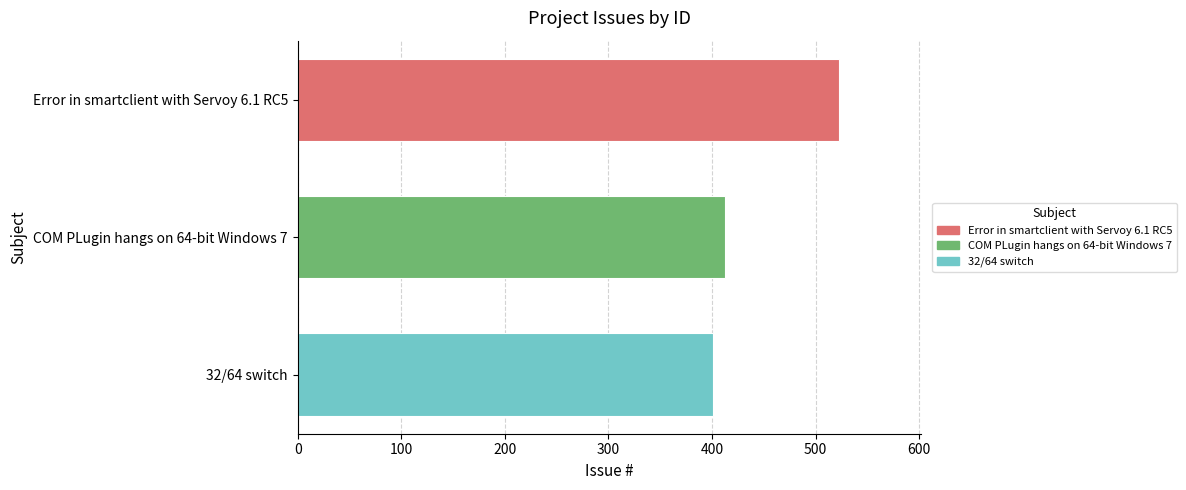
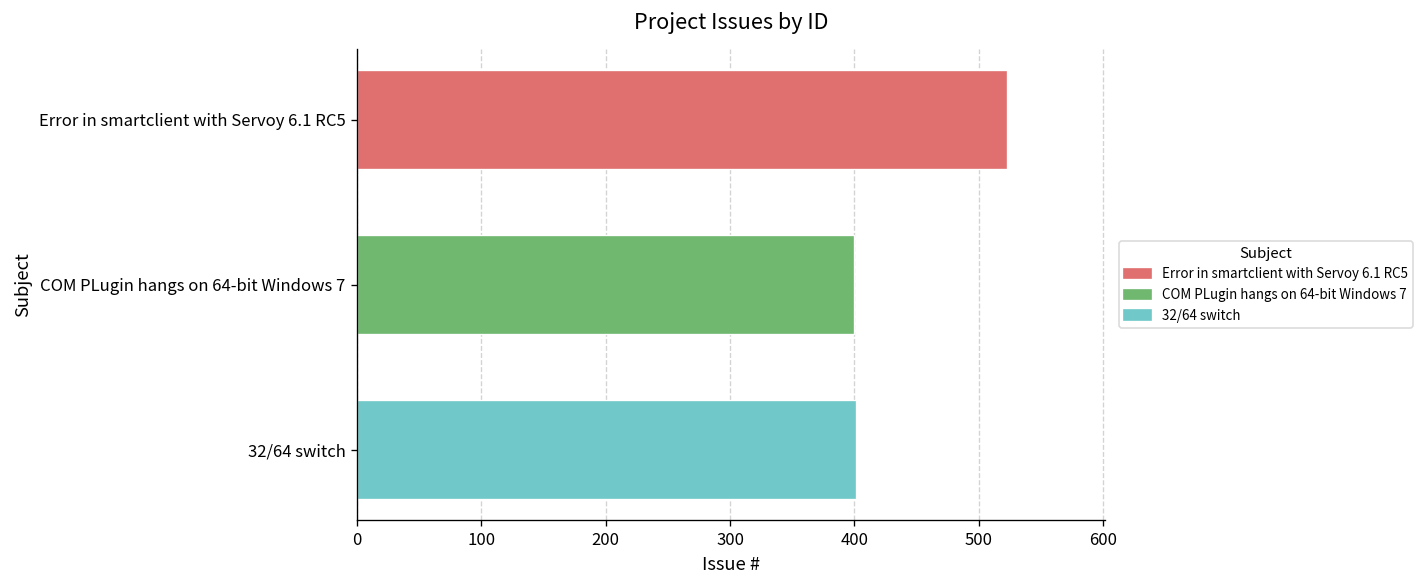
  {
    "Error in smartclient with Servoy 6.1 RC5": 523,
-   "COM PLugin hangs on 64-bit Windows 7": 413,
+   "COM PLugin hangs on 64-bit Windows 7": 400,
    "32/64 switch": 401
  }
